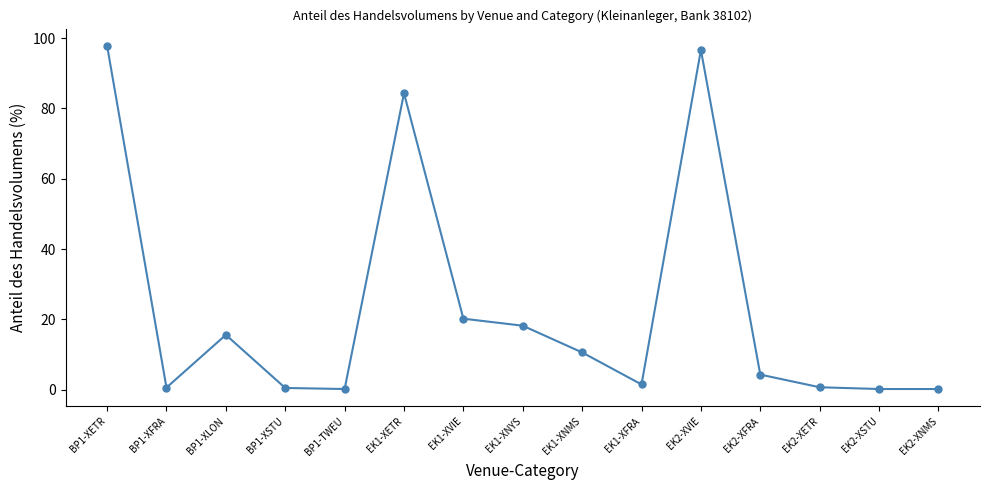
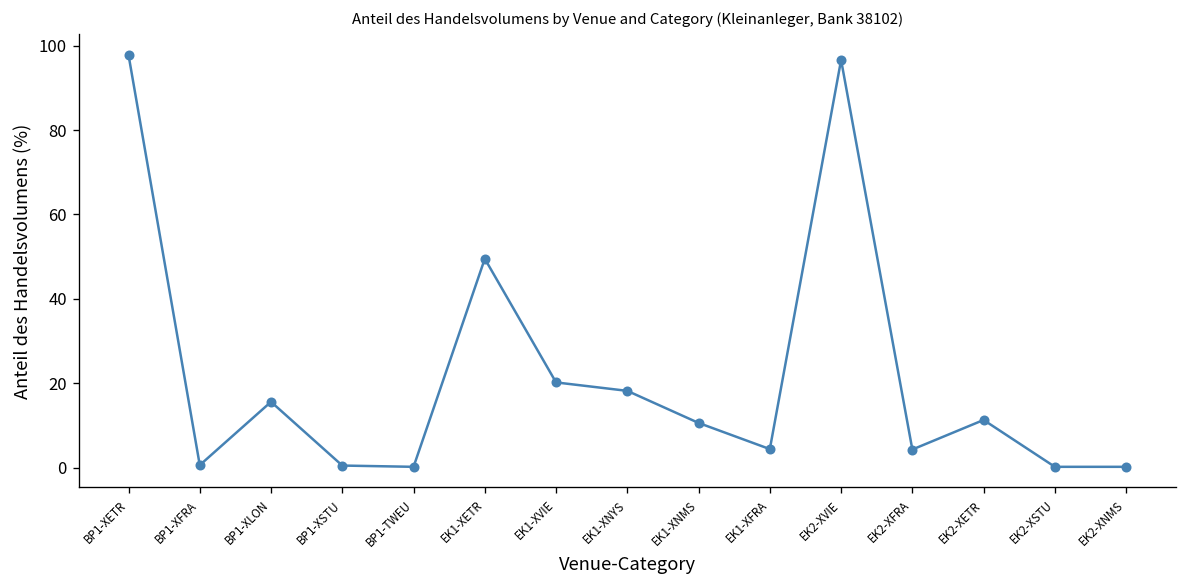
  {
    "BP1-XETR": 98,
    "BP1-XFRA": 1,
    "BP1-XLON": 16,
    "BP1-XSTU": 1,
    "BP1-TWEU": 0,
-   "EK1-XETR": 84,
+   "EK1-XETR": 50,
    "EK1-XVIE": 20,
    "EK1-XNYS": 18,
    "EK1-XNMS": 11,
-   "EK1-XFRA": 2,
+   "EK1-XFRA": 4,
    "EK2-XVIE": 97,
    "EK2-XFRA": 4,
-   "EK2-XETR": 1,
+   "EK2-XETR": 11,
    "EK2-XSTU": 0,
    "EK2-XNMS": 0
  }
